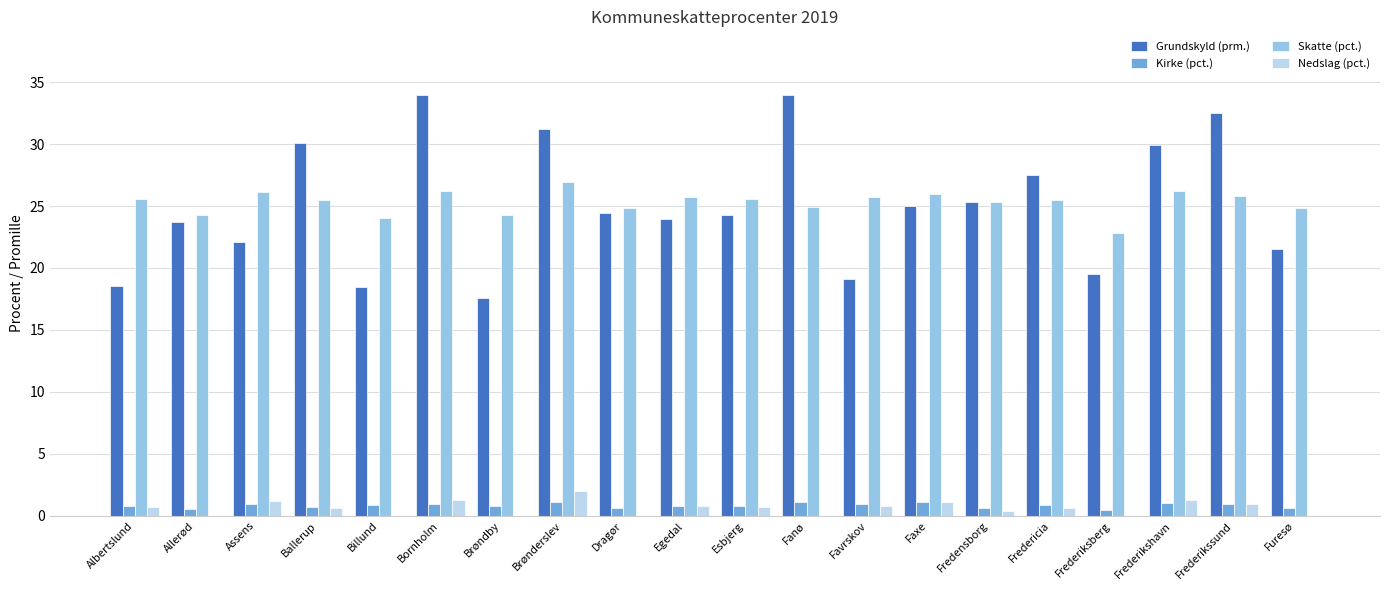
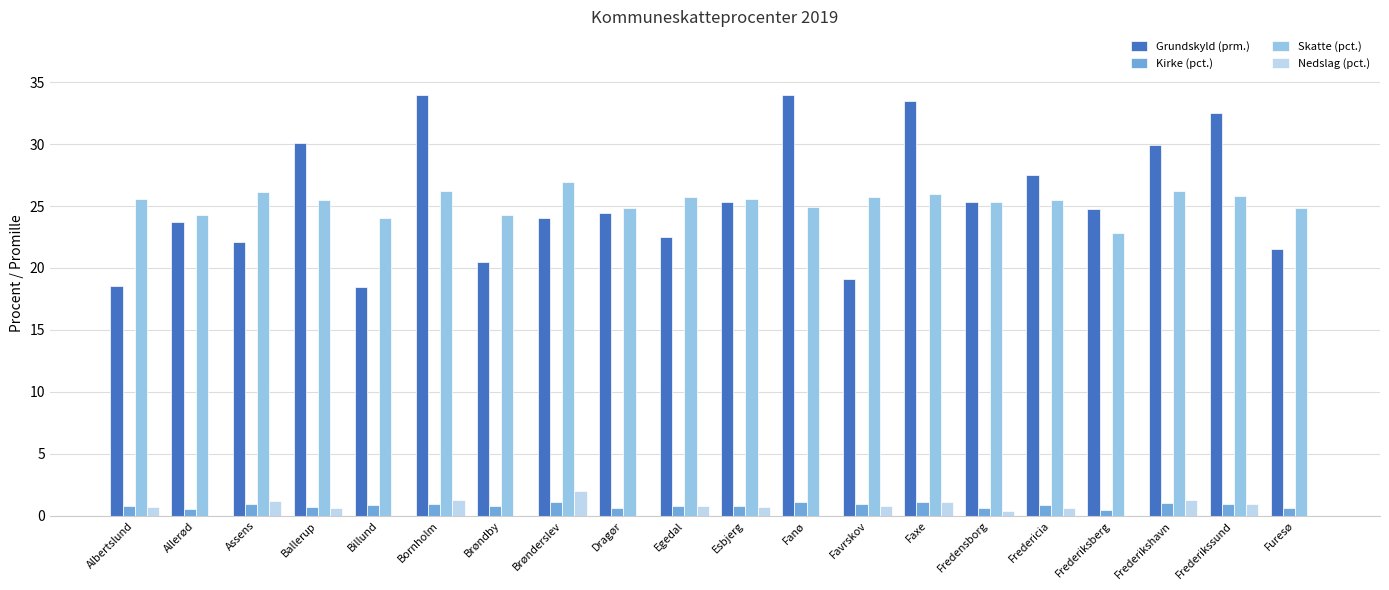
  {
    "Grundskyld (prm.)": {
      "Albertslund": 18.5,
      "Allerød": 23.7,
      "Assens": 22.1,
      "Ballerup": 30.1,
      "Billund": 18.5,
      "Bornholm": 34.0,
-     "Brøndby": 17.6,
-     "Brønderslev": 31.2,
+     "Brøndby": 20.5,
+     "Brønderslev": 24.1,
      "Dragør": 24.5,
-     "Egedal": 24.0,
-     "Esbjerg": 24.3,
+     "Egedal": 22.5,
+     "Esbjerg": 25.3,
      "Fanø": 34.0,
      "Favrskov": 19.1,
-     "Faxe": 25.0,
+     "Faxe": 33.5,
      "Fredensborg": 25.4,
      "Fredericia": 27.5,
-     "Frederiksberg": 19.5,
+     "Frederiksberg": 24.8,
      "Frederikshavn": 29.9,
      "Frederikssund": 32.5,
      "Furesø": 21.5
    }
  }
